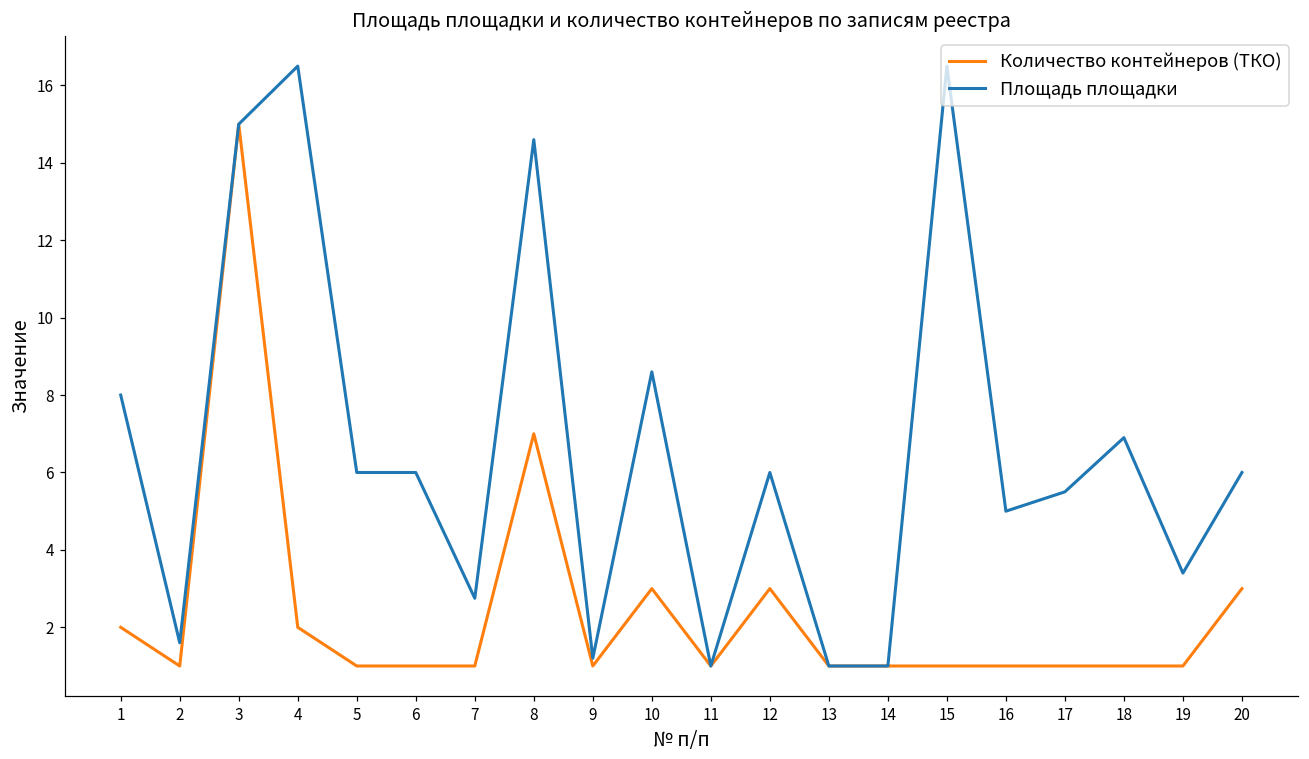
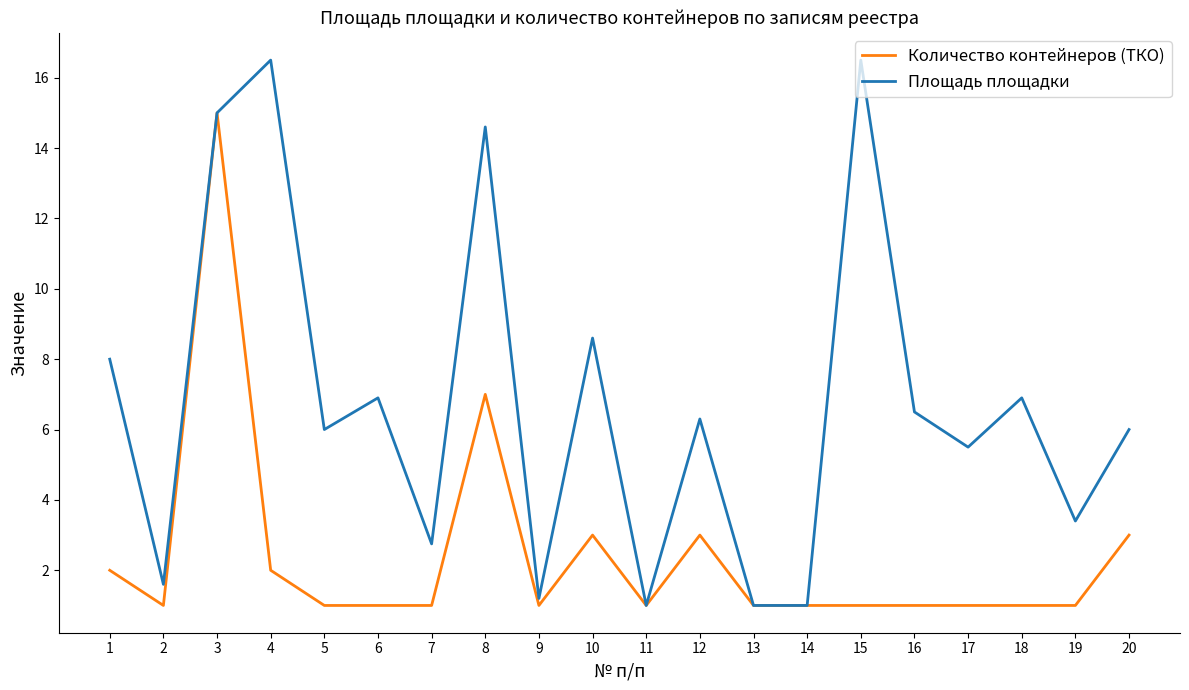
  {
    "Количество контейнеров (ТКО)": {
      "1": 2.0,
      "2": 1.0,
      "4": 2.0,
      "5": 1.0,
      "6": 1.0,
      "7": 1.0,
      "8": 7.0,
      "9": 1.0,
      "10": 3.0,
      "12": 3.0,
      "15": 1.0,
      "16": 1.0,
      "17": 1.0,
      "18": 1.0,
      "19": 1.0,
      "20": 3.0
    },
    "Площадь площадки": {
      "1": 8.0,
      "2": 1.6,
      "4": 16.5,
      "5": 6.0,
-     "6": 6.0,
+     "6": 6.9,
      "7": 2.8,
      "8": 14.6,
      "9": 1.2,
      "10": 8.6,
-     "12": 6.0,
-     "16": 5.0,
+     "12": 6.3,
+     "16": 6.5,
      "17": 5.5,
      "18": 6.9,
      "19": 3.4,
      "20": 6.0
    }
  }
